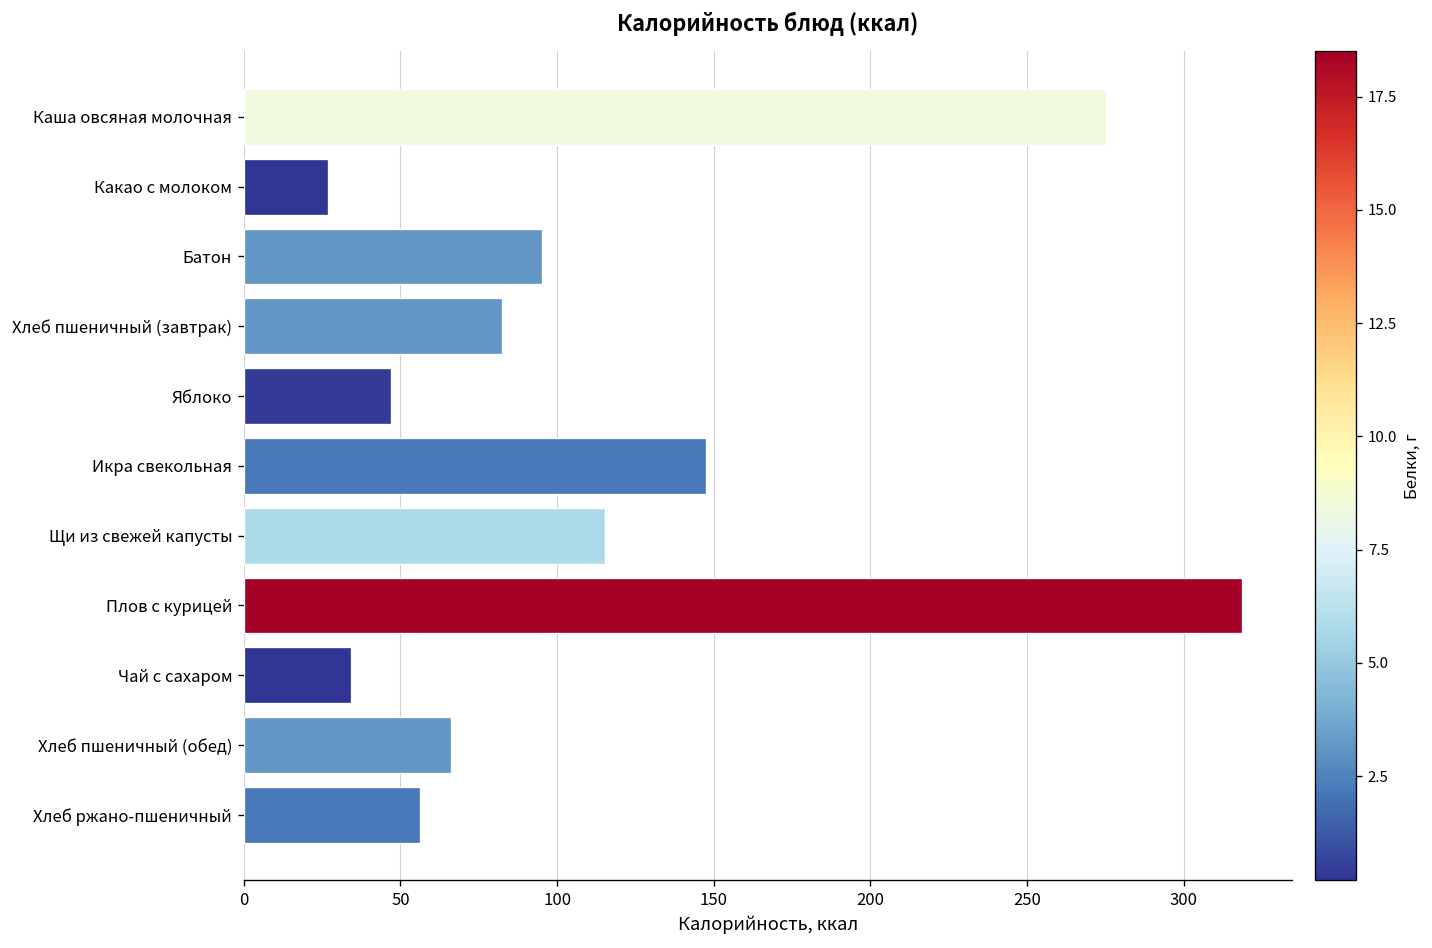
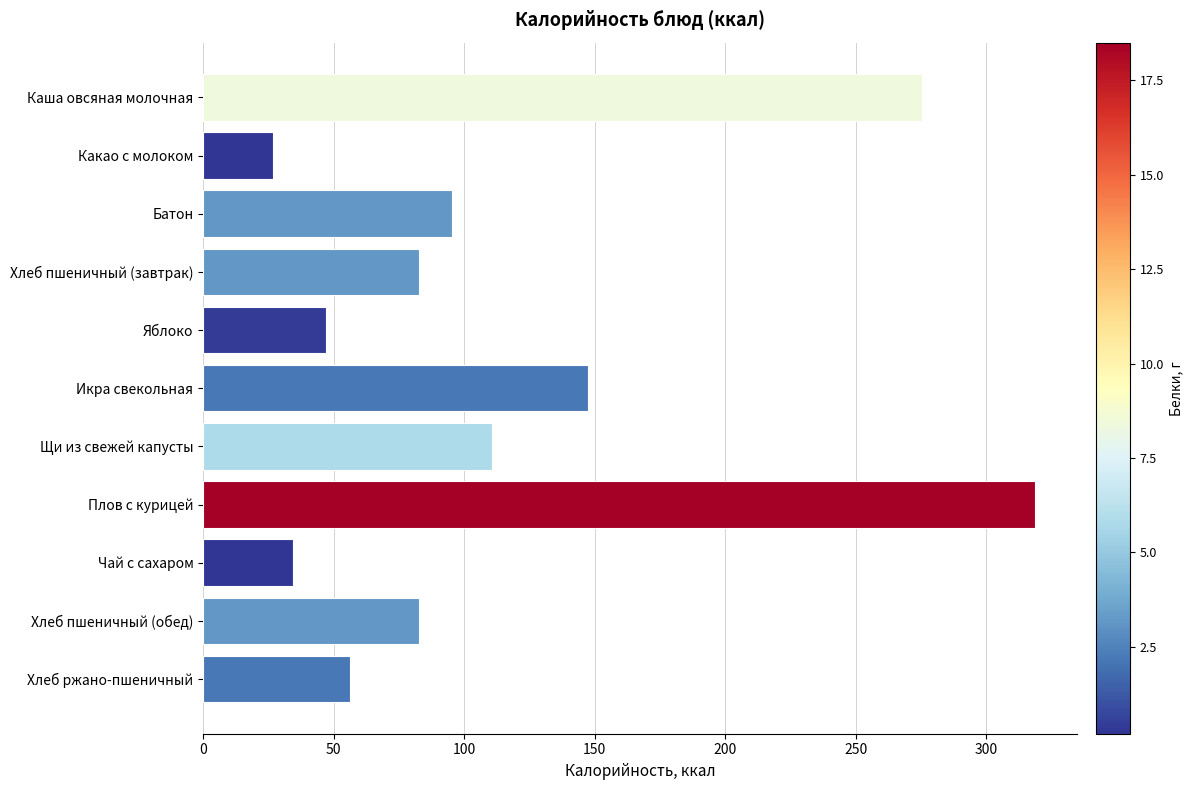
  {
    "Каша овсяная молочная": 275,
    "Какао с молоком": 27,
    "Батон": 95,
    "Хлеб пшеничный (завтрак)": 83,
    "Яблоко": 47,
    "Икра свекольная": 148,
-   "Щи из свежей капусты": 115,
+   "Щи из свежей капусты": 111,
    "Плов с курицей": 319,
    "Чай с сахаром": 34,
-   "Хлеб пшеничный (обед)": 66,
+   "Хлеб пшеничный (обед)": 83,
    "Хлеб ржано-пшеничный": 56
  }
